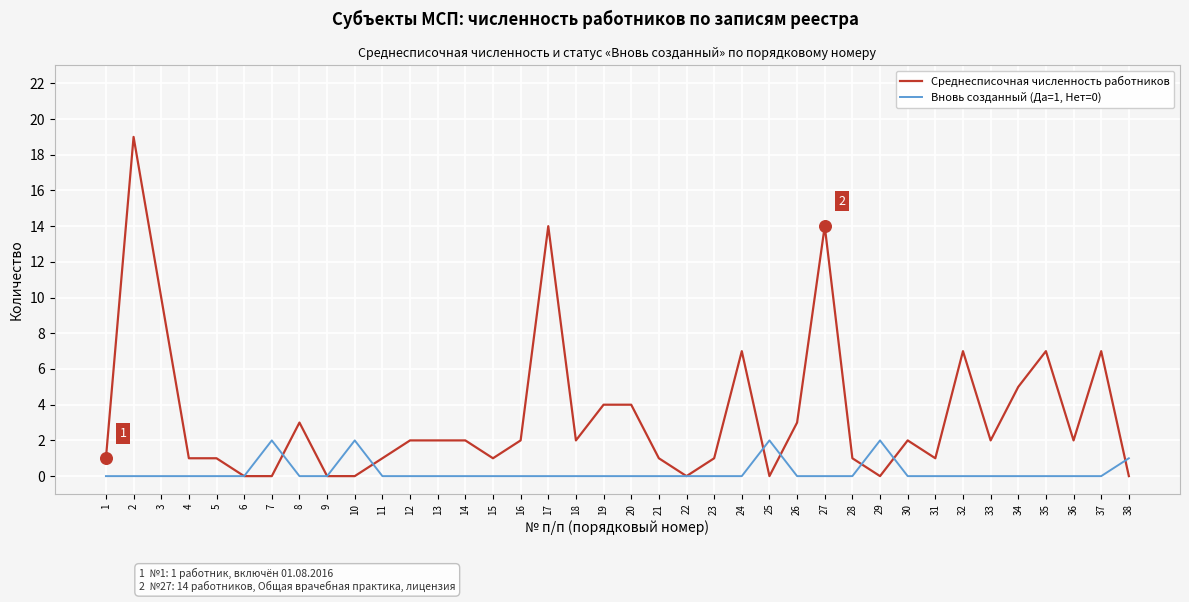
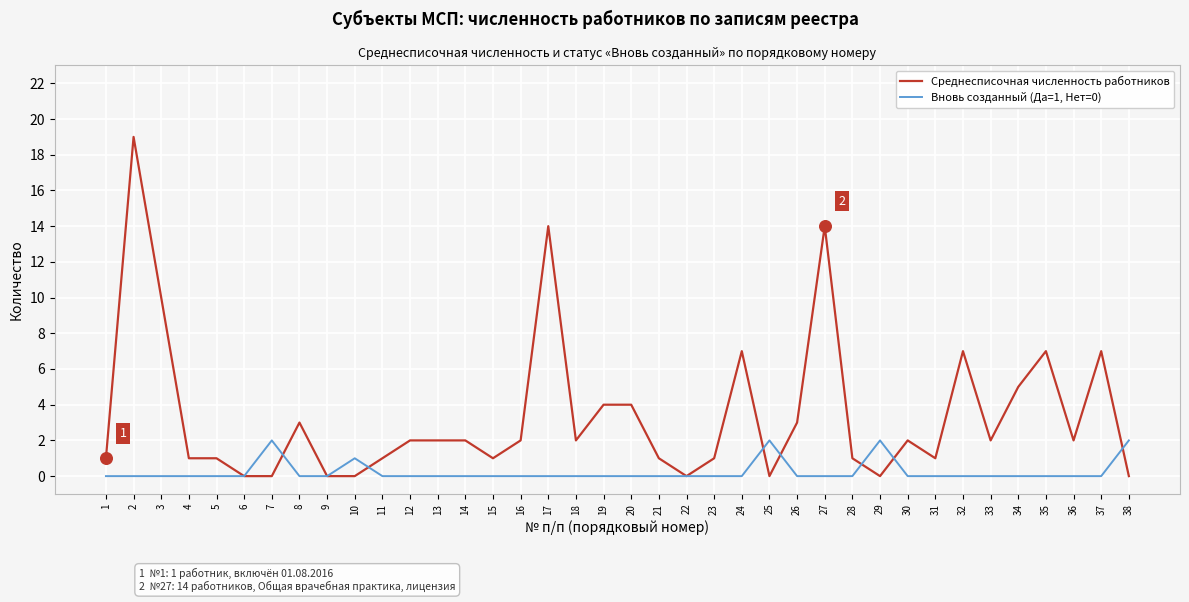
  {
    "Вновь созданный (Да=1, Нет=0)": {
      "1": 0,
      "2": 0,
      "3": 0,
      "4": 0,
      "5": 0,
      "7": 2,
      "8": 0,
-     "10": 2,
+     "10": 1,
      "11": 0,
      "12": 0,
      "13": 0,
      "14": 0,
      "15": 0,
      "16": 0,
      "17": 0,
      "18": 0,
      "19": 0,
      "20": 0,
      "21": 0,
      "23": 0,
      "24": 0,
      "25": 2,
      "26": 0,
      "27": 0,
      "28": 0,
      "29": 2,
      "30": 0,
      "31": 0,
      "32": 0,
      "33": 0,
      "34": 0,
      "35": 0,
      "36": 0,
      "37": 0,
-     "38": 1
+     "38": 2
    }
  }
